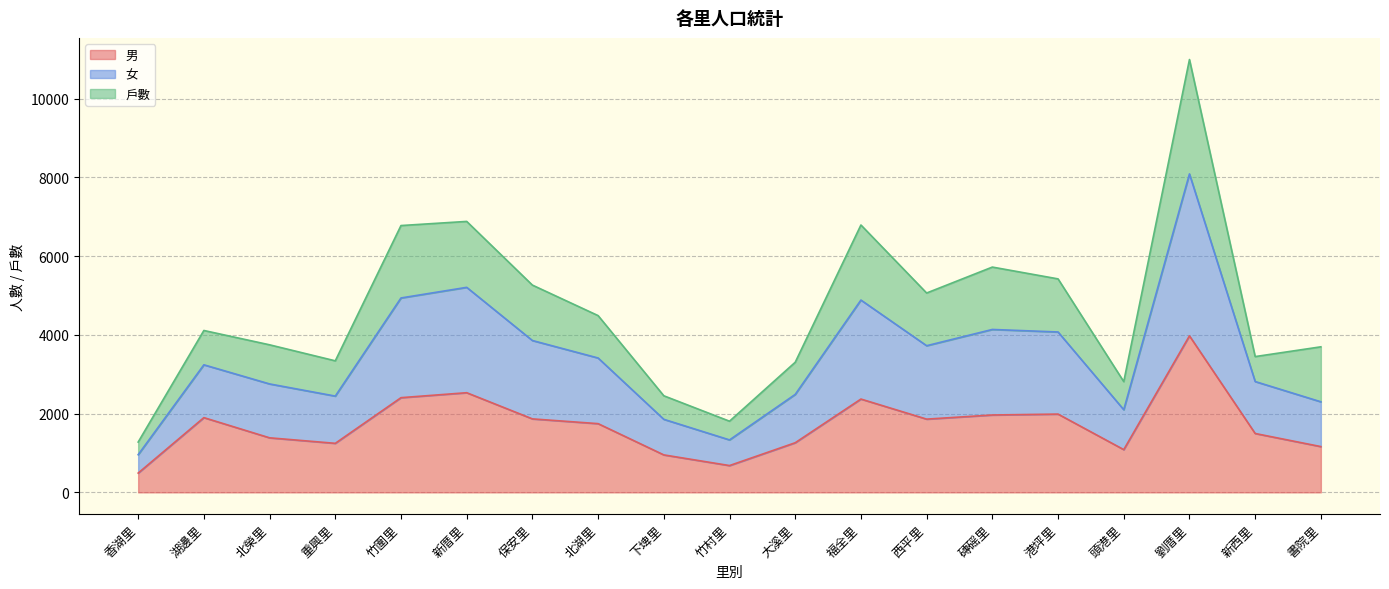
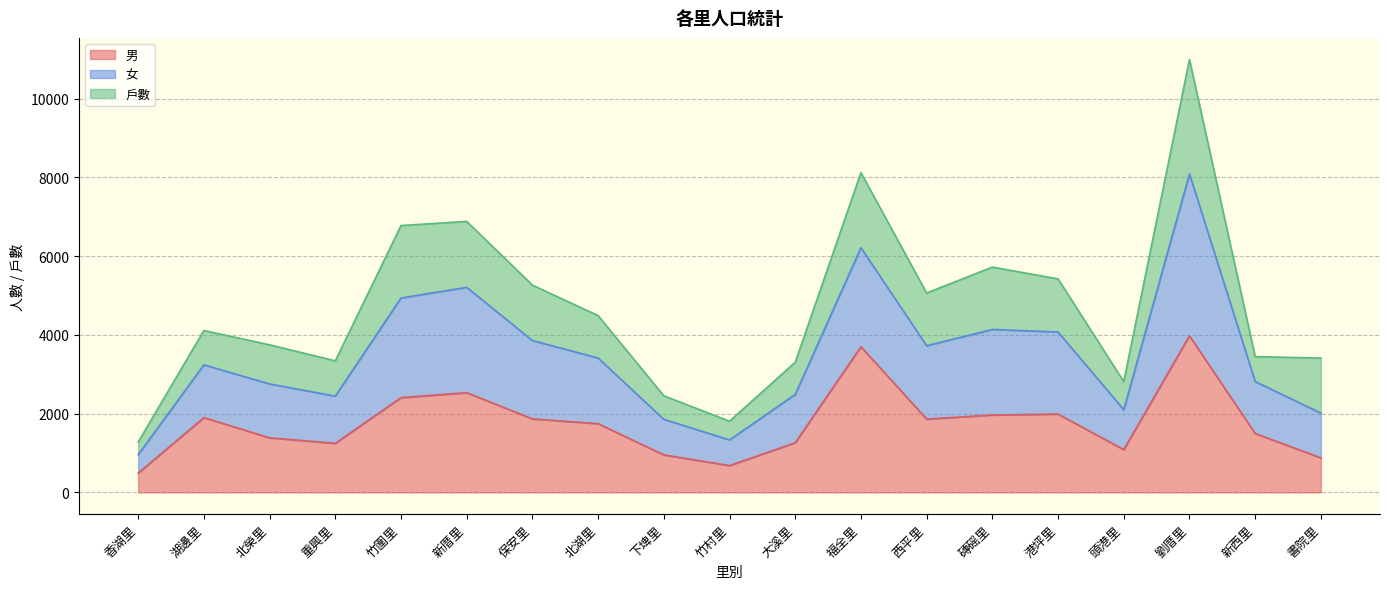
  {
    "男": {
      "香湖里": 500,
      "湖邊里": 1900,
      "北榮里": 1400,
      "重興里": 1200,
      "竹圍里": 2400,
      "新厝里": 2500,
      "保安里": 1900,
      "北湖里": 1700,
      "下埤里": 1000,
      "竹村里": 700,
      "大溪里": 1300,
-     "福全里": 2400,
+     "福全里": 3700,
      "西平里": 1900,
      "磚磘里": 2000,
      "港坪里": 2000,
      "頭港里": 1100,
      "劉厝里": 4000,
      "新西里": 1500,
-     "書院里": 1200
+     "書院里": 900
    },
    "女": {
      "香湖里": 500,
      "湖邊里": 1300,
      "北榮里": 1400,
      "重興里": 1200,
      "竹圍里": 2500,
      "新厝里": 2700,
      "保安里": 2000,
      "北湖里": 1700,
      "下埤里": 900,
      "竹村里": 700,
      "大溪里": 1200,
      "福全里": 2500,
      "西平里": 1900,
      "磚磘里": 2200,
      "港坪里": 2100,
      "頭港里": 1000,
      "劉厝里": 4100,
      "新西里": 1300,
      "書院里": 1100
    },
    "戶數": {
      "香湖里": 300,
      "湖邊里": 900,
      "北榮里": 1000,
      "重興里": 900,
      "竹圍里": 1800,
      "新厝里": 1700,
      "保安里": 1400,
      "北湖里": 1100,
      "下埤里": 600,
      "竹村里": 500,
      "大溪里": 800,
      "福全里": 1900,
      "西平里": 1300,
      "磚磘里": 1600,
      "港坪里": 1300,
      "頭港里": 700,
      "劉厝里": 2900,
      "新西里": 600,
      "書院里": 1400
    }
  }
